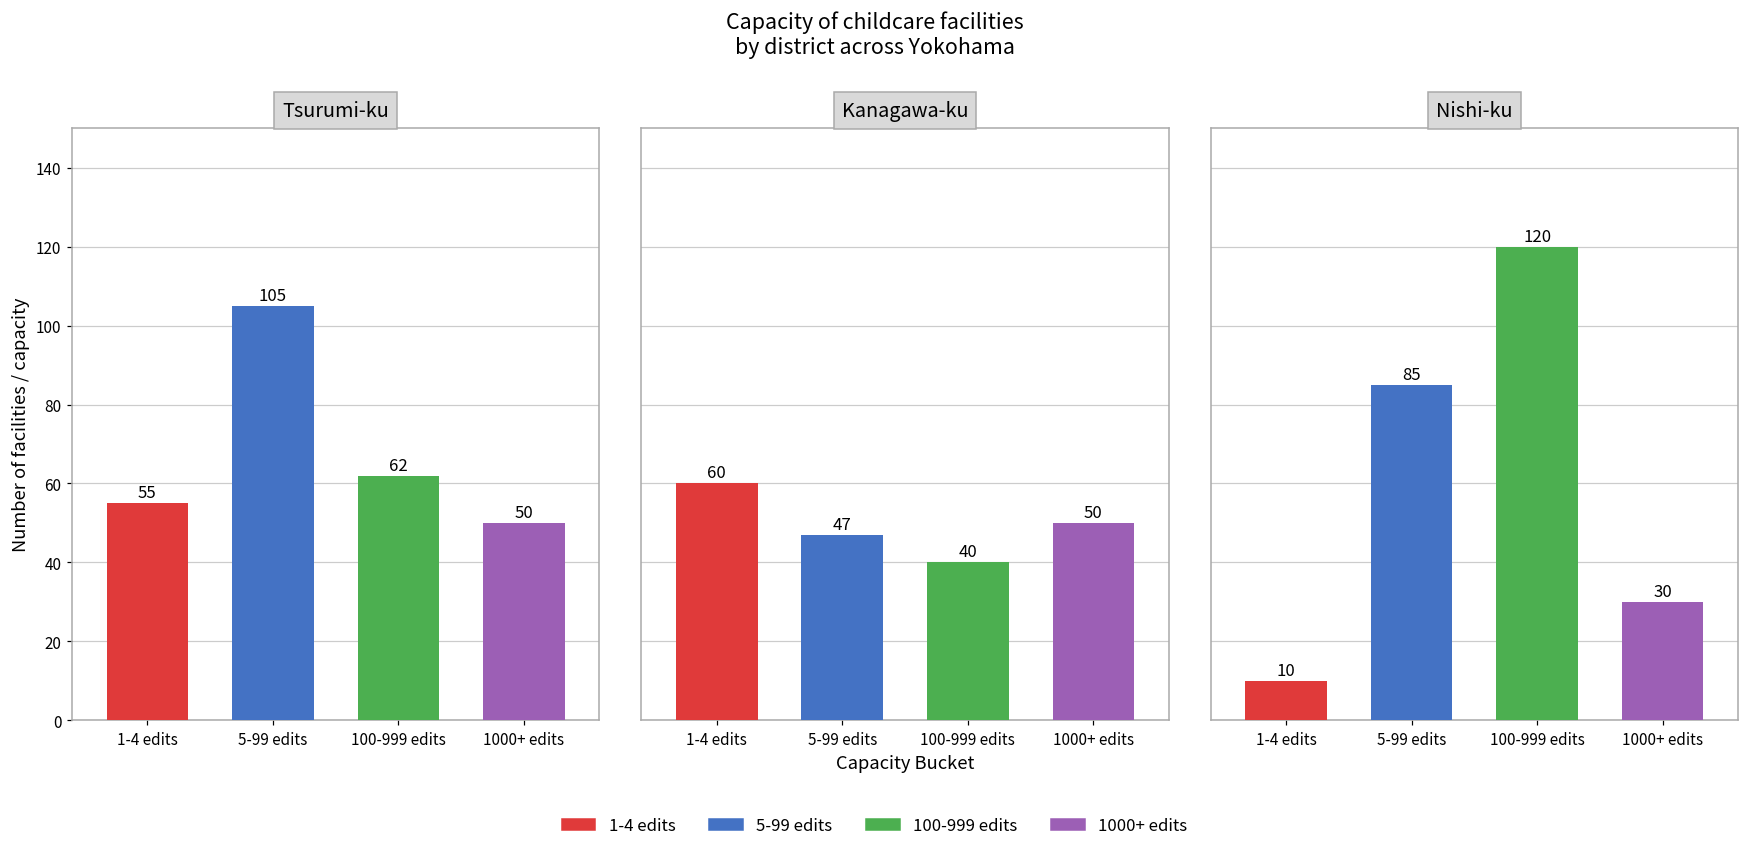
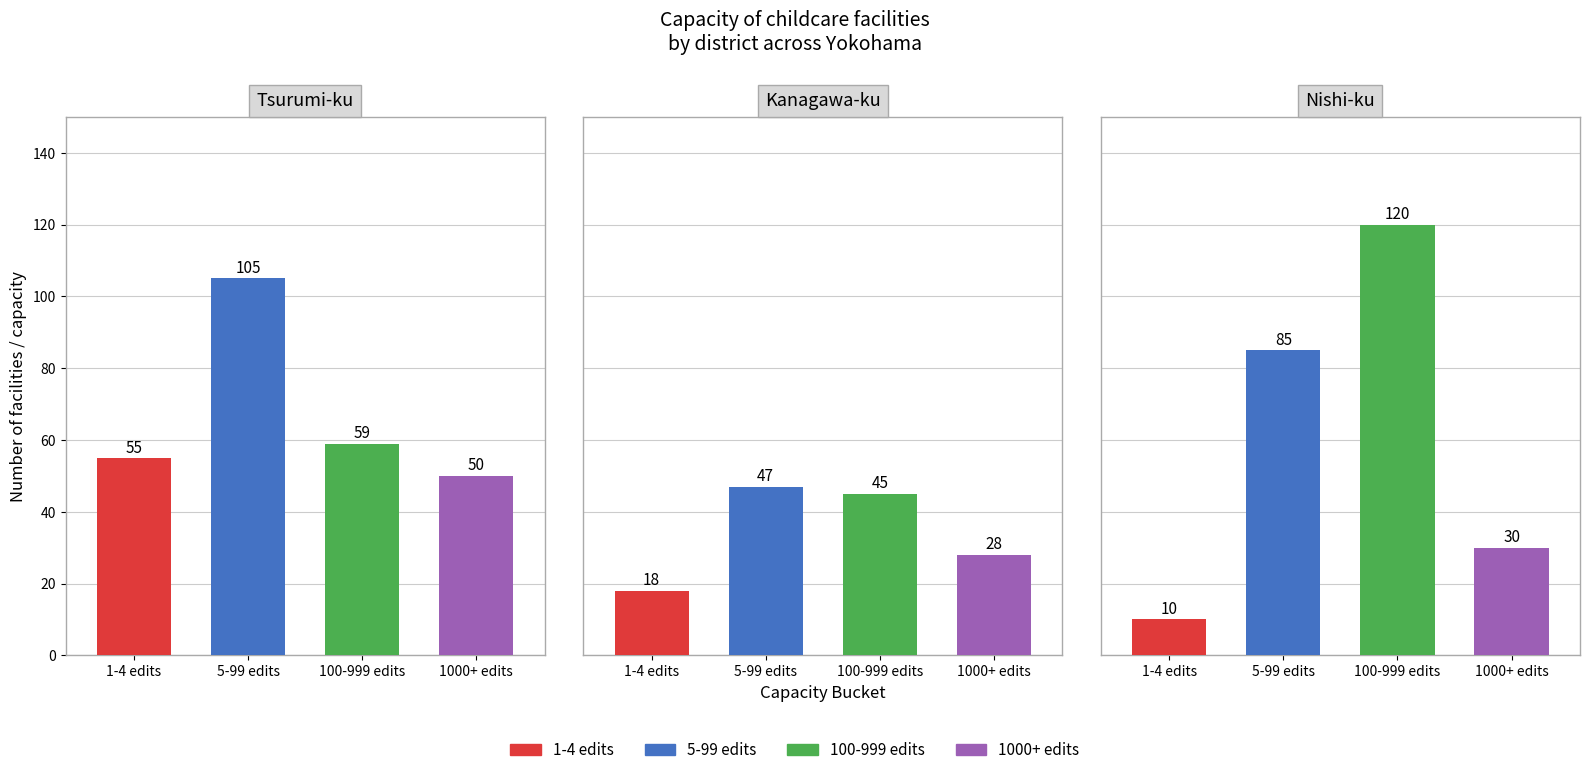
  {
    "Tsurumi-ku": {
      "1-4 edits": 55,
      "5-99 edits": 105,
-     "100-999 edits": 62,
+     "100-999 edits": 59,
      "1000+ edits": 50
    },
    "Kanagawa-ku": {
-     "1-4 edits": 60,
+     "1-4 edits": 18,
      "5-99 edits": 47,
-     "100-999 edits": 40,
-     "1000+ edits": 50
+     "100-999 edits": 45,
+     "1000+ edits": 28
    },
    "Nishi-ku": {
      "1-4 edits": 10,
      "5-99 edits": 85,
      "100-999 edits": 120,
      "1000+ edits": 30
    }
  }
